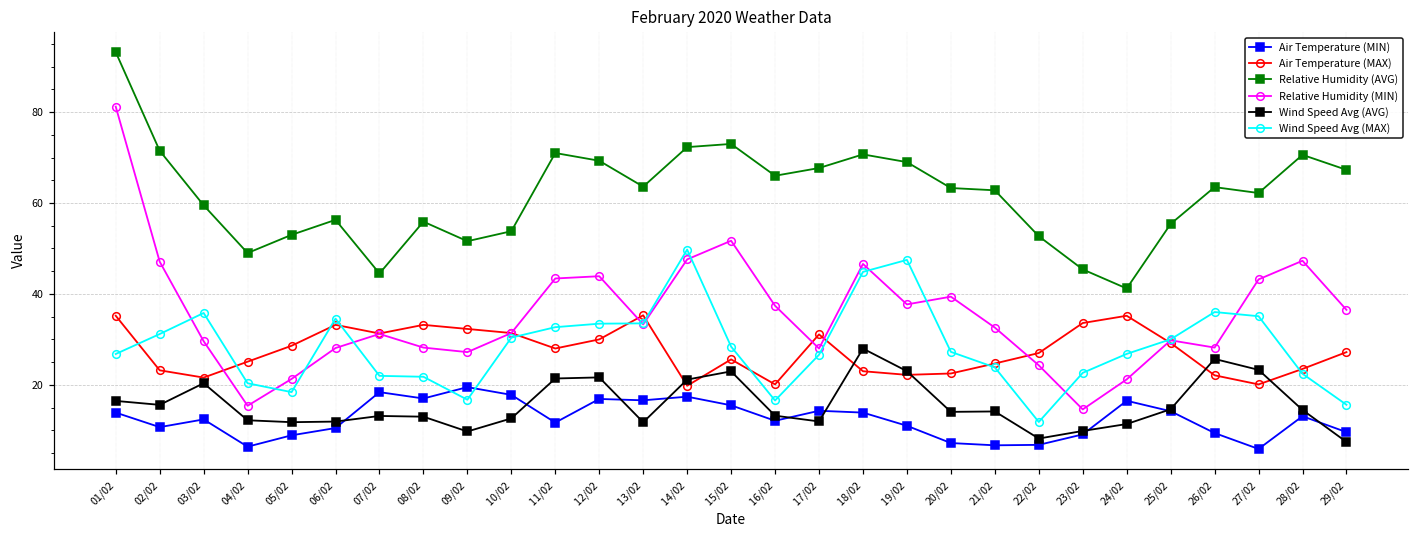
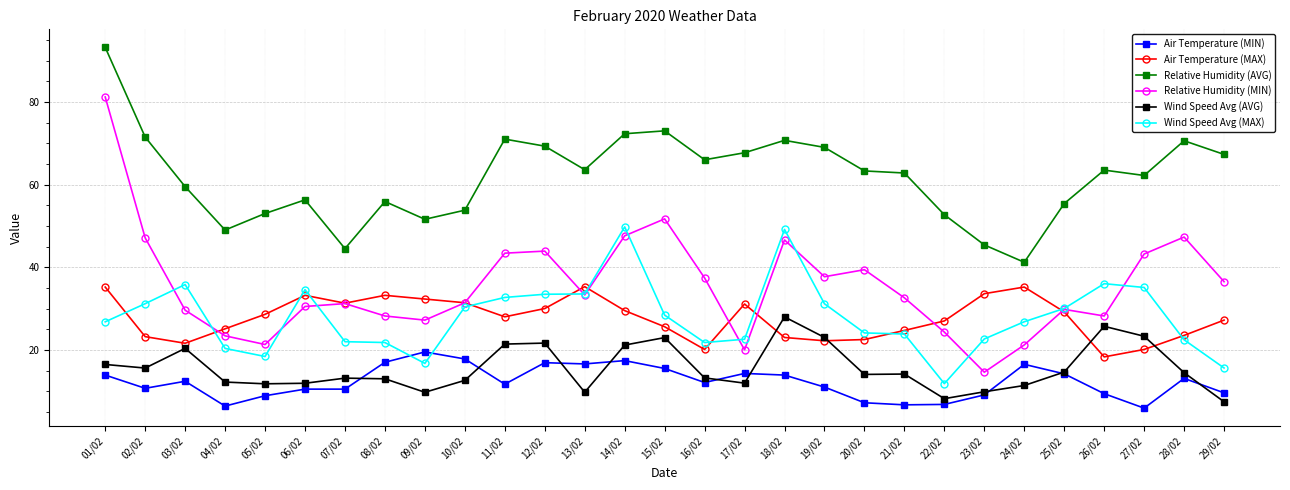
  {
    "Air Temperature (MIN)": {
      "01/02": 14,
      "02/02": 11,
      "03/02": 12,
      "04/02": 6,
      "05/02": 9,
      "06/02": 11,
-     "07/02": 18,
+     "07/02": 11,
      "08/02": 17,
      "09/02": 20,
      "10/02": 18,
      "11/02": 12,
      "12/02": 17,
      "13/02": 17,
      "14/02": 17,
      "15/02": 16,
      "16/02": 12,
      "17/02": 14,
      "18/02": 14,
      "19/02": 11,
      "20/02": 7,
      "21/02": 7,
      "22/02": 7,
      "23/02": 9,
      "24/02": 17,
      "26/02": 9,
      "27/02": 6,
      "28/02": 13,
      "29/02": 10
    },
    "Air Temperature (MAX)": {
      "01/02": 35,
      "02/02": 23,
      "03/02": 22,
      "04/02": 25,
      "05/02": 29,
      "06/02": 33,
      "08/02": 33,
      "09/02": 32,
      "11/02": 28,
      "12/02": 30,
      "13/02": 35,
-     "14/02": 20,
+     "14/02": 30,
      "15/02": 26,
      "16/02": 20,
      "17/02": 31,
      "18/02": 23,
      "19/02": 22,
      "20/02": 23,
      "21/02": 25,
      "22/02": 27,
      "23/02": 34,
      "24/02": 35,
-     "26/02": 22,
+     "26/02": 18,
      "27/02": 20,
      "28/02": 24,
      "29/02": 27
    },
    "Relative Humidity (AVG)": {
      "01/02": 93,
      "02/02": 72,
      "03/02": 60,
      "04/02": 49,
      "05/02": 53,
      "06/02": 56,
      "07/02": 45,
      "08/02": 56,
      "09/02": 52,
      "10/02": 54,
      "11/02": 71,
      "12/02": 69,
      "13/02": 64,
      "14/02": 72,
      "15/02": 73,
      "16/02": 66,
      "17/02": 68,
      "18/02": 71,
      "19/02": 69,
      "20/02": 63,
      "21/02": 63,
      "22/02": 53,
      "23/02": 45,
      "24/02": 41,
      "25/02": 55,
      "26/02": 64,
      "27/02": 62,
      "28/02": 71,
      "29/02": 67
    },
    "Relative Humidity (MIN)": {
      "01/02": 81,
      "02/02": 47,
      "03/02": 30,
-     "04/02": 15,
+     "04/02": 23,
      "05/02": 21,
-     "06/02": 28,
+     "06/02": 31,
      "08/02": 28,
      "09/02": 27,
      "11/02": 43,
      "12/02": 44,
      "14/02": 48,
      "15/02": 52,
      "16/02": 37,
-     "17/02": 28,
+     "17/02": 20,
      "18/02": 47,
      "19/02": 38,
      "20/02": 39,
      "21/02": 33,
      "22/02": 24,
      "23/02": 15,
      "24/02": 21,
      "26/02": 28,
      "27/02": 43,
      "28/02": 47,
      "29/02": 37
    },
    "Wind Speed Avg (AVG)": {
      "01/02": 16,
      "02/02": 16,
      "03/02": 20,
      "04/02": 12,
      "05/02": 12,
      "06/02": 12,
      "07/02": 13,
      "08/02": 13,
      "09/02": 10,
      "10/02": 13,
      "11/02": 21,
      "12/02": 22,
-     "13/02": 12,
+     "13/02": 10,
      "14/02": 21,
      "15/02": 23,
      "16/02": 13,
      "17/02": 12,
      "18/02": 28,
      "19/02": 23,
      "20/02": 14,
      "21/02": 14,
      "22/02": 8,
      "23/02": 10,
      "24/02": 11,
      "26/02": 26,
      "27/02": 23,
      "28/02": 14,
      "29/02": 7
    },
    "Wind Speed Avg (MAX)": {
      "01/02": 27,
      "02/02": 31,
      "03/02": 36,
      "04/02": 20,
      "05/02": 18,
      "06/02": 35,
      "07/02": 22,
      "08/02": 22,
      "09/02": 17,
      "10/02": 30,
      "11/02": 33,
      "12/02": 33,
      "14/02": 50,
      "15/02": 28,
-     "16/02": 17,
-     "17/02": 27,
-     "18/02": 45,
-     "19/02": 47,
-     "20/02": 27,
+     "16/02": 22,
+     "17/02": 23,
+     "18/02": 49,
+     "19/02": 31,
+     "20/02": 24,
      "21/02": 24,
      "22/02": 12,
      "23/02": 23,
      "24/02": 27,
      "26/02": 36,
      "27/02": 35,
      "28/02": 22,
      "29/02": 16
    }
  }
